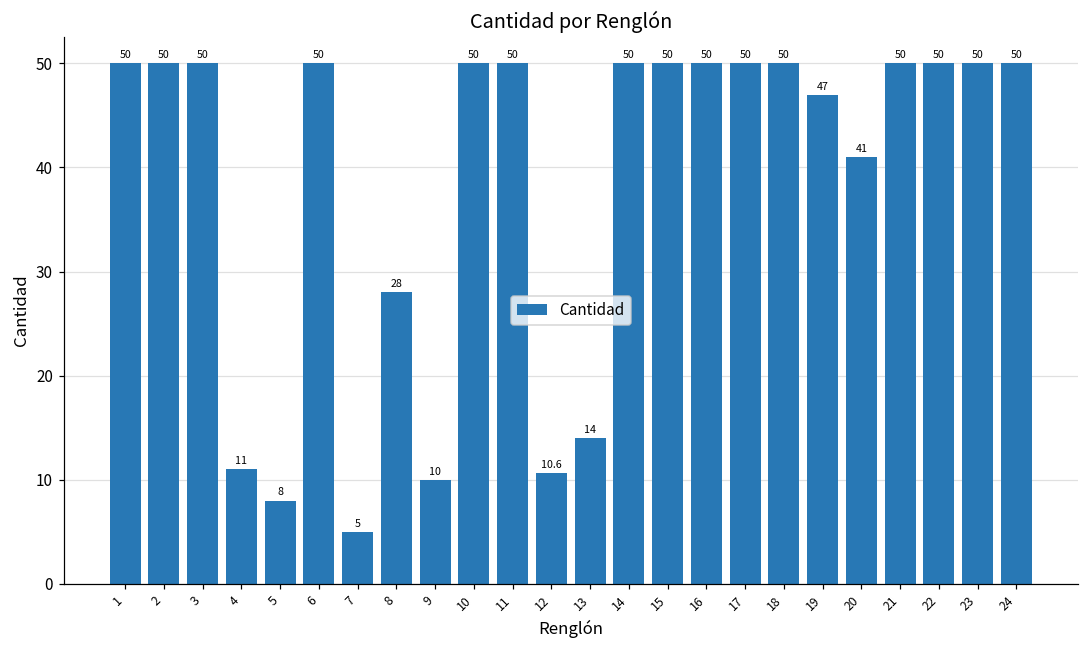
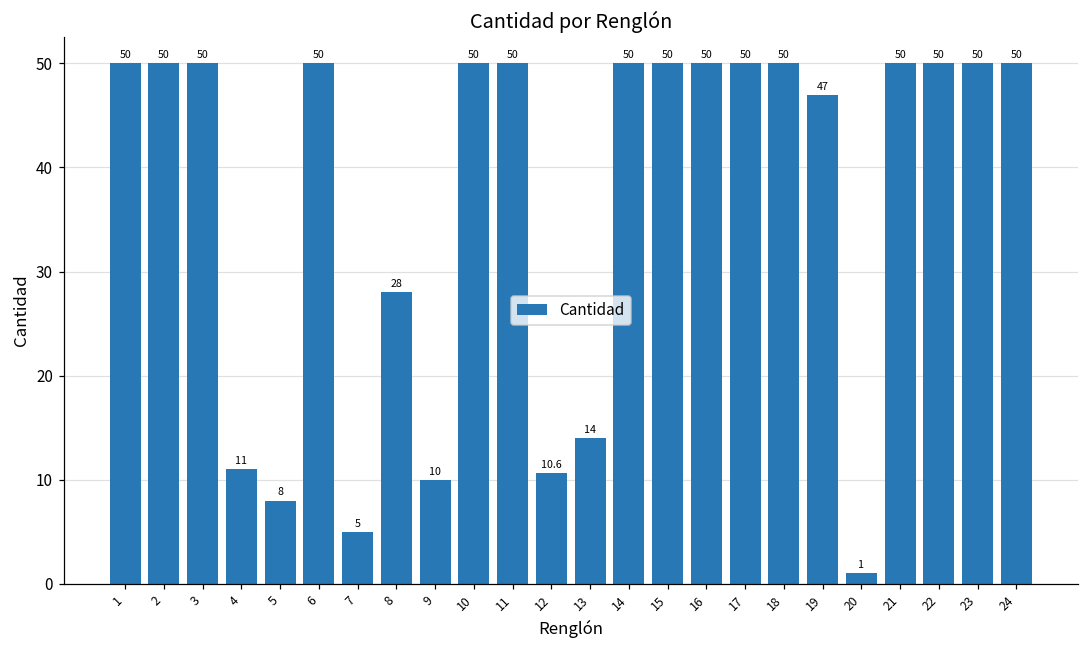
  {
    "1": 50,
    "2": 50,
    "3": 50,
    "4": 11,
    "5": 8,
    "6": 50,
    "7": 5,
    "8": 28,
    "9": 10,
    "10": 50,
    "11": 50,
    "12": 10.6,
    "13": 14,
    "14": 50,
    "15": 50,
    "16": 50,
    "17": 50,
    "18": 50,
    "19": 47,
-   "20": 41,
+   "20": 1,
    "21": 50,
    "22": 50,
    "23": 50,
    "24": 50
  }
